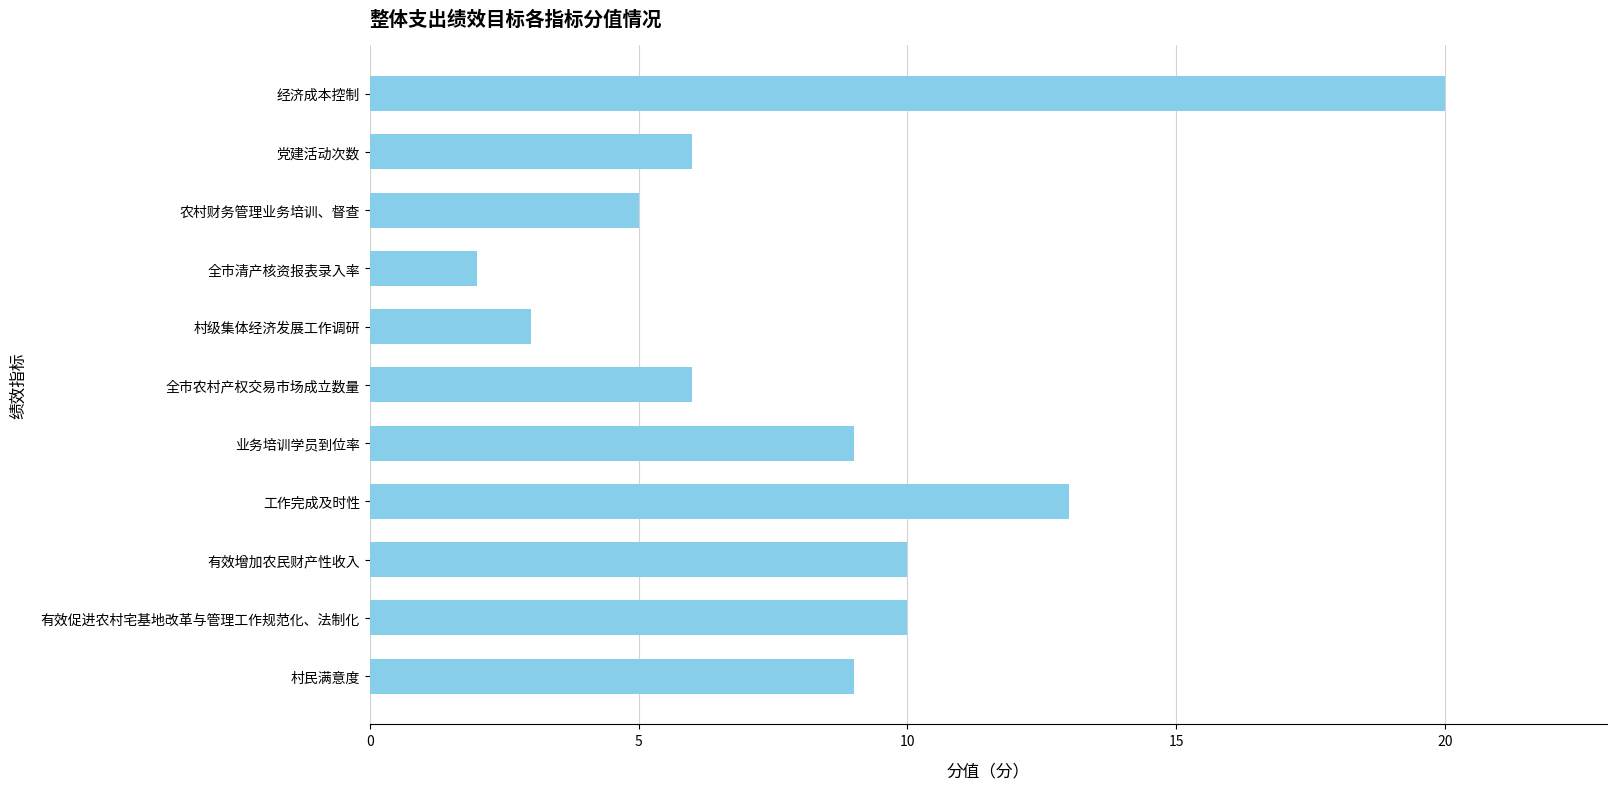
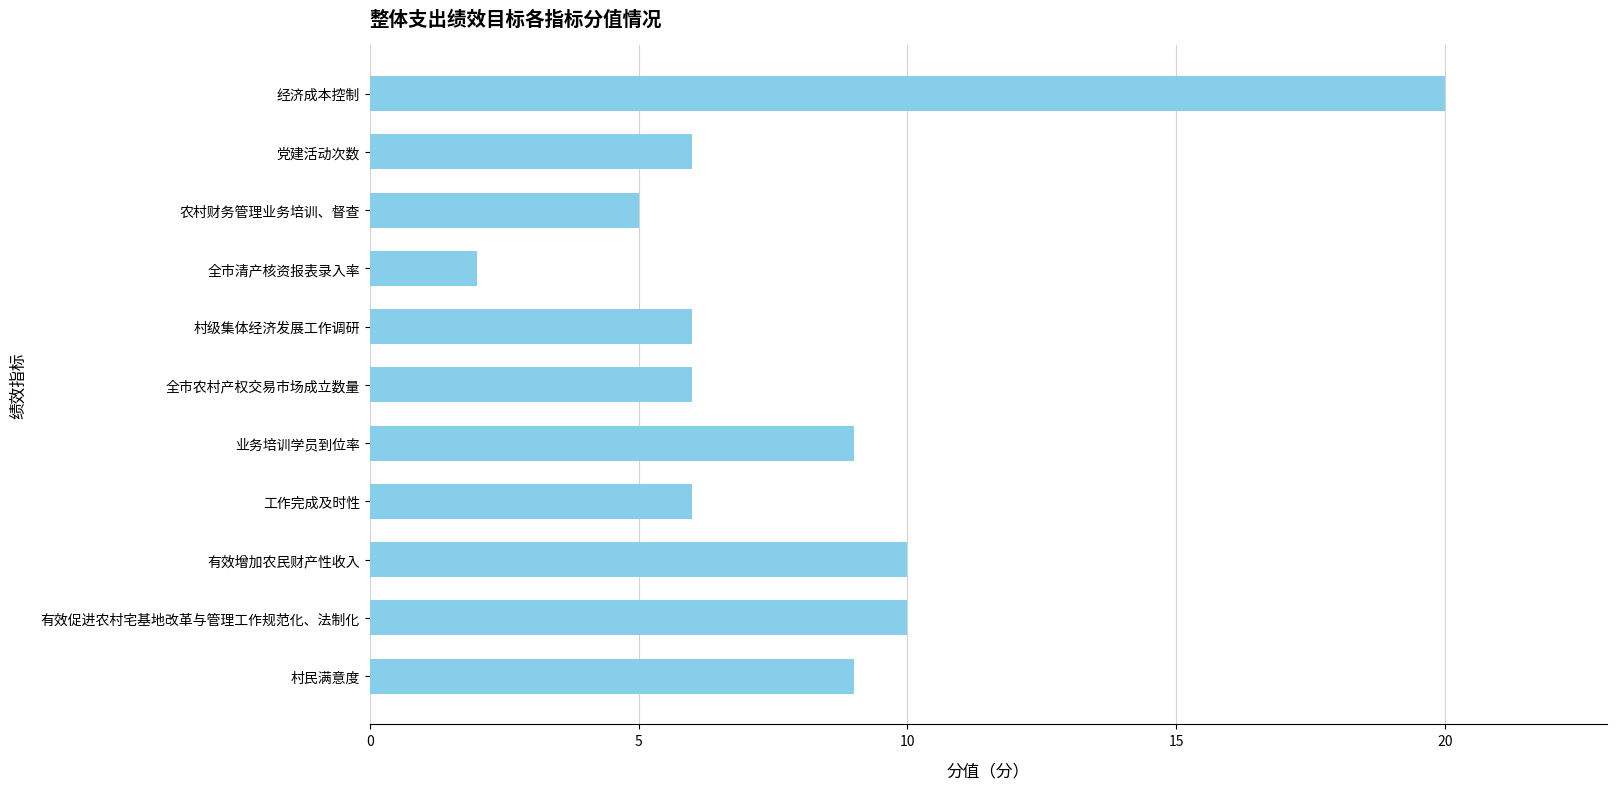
  {
    "经济成本控制": 20,
    "党建活动次数": 6,
    "农村财务管理业务培训、督查": 5,
    "全市清产核资报表录入率": 2,
-   "村级集体经济发展工作调研": 3,
+   "村级集体经济发展工作调研": 6,
    "全市农村产权交易市场成立数量": 6,
    "业务培训学员到位率": 9,
-   "工作完成及时性": 13,
+   "工作完成及时性": 6,
    "有效增加农民财产性收入": 10,
    "有效促进农村宅基地改革与管理工作规范化、法制化": 10,
    "村民满意度": 9
  }
